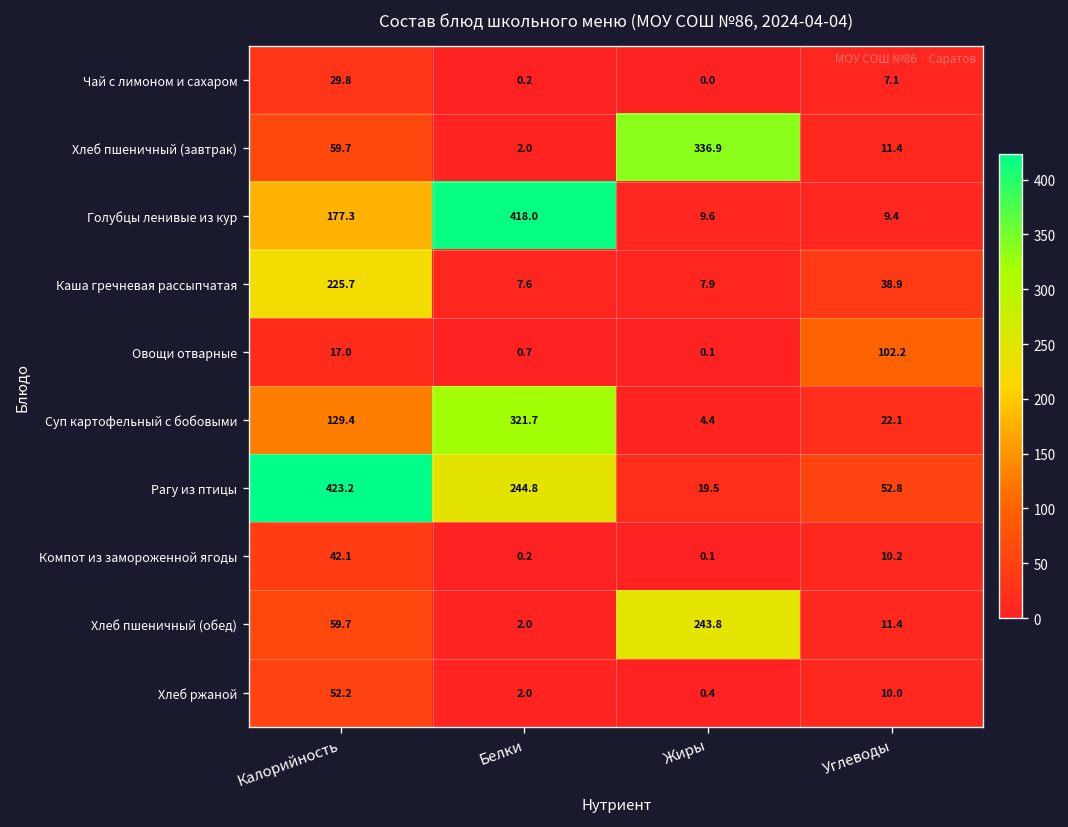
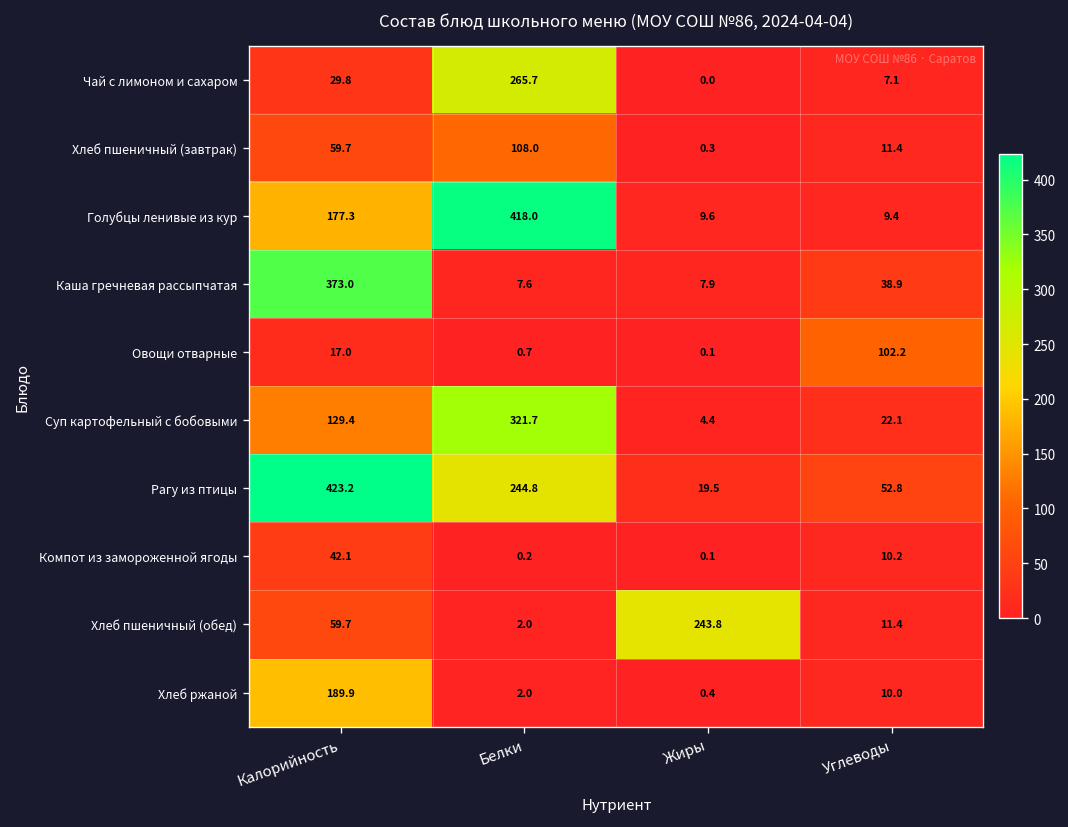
  {
    "Чай с лимоном и сахаром": {
      "Калорийность": 29.8,
-     "Белки": 0.2,
+     "Белки": 265.7,
      "Жиры": 0.0
    },
    "Хлеб пшеничный (завтрак)": {
      "Калорийность": 59.7,
-     "Белки": 2.0,
-     "Жиры": 336.9,
+     "Белки": 108.0,
+     "Жиры": 0.3,
      "Углеводы": 11.4
    },
    "Голубцы ленивые из кур": {
      "Калорийность": 177.3,
      "Белки": 418.0,
      "Жиры": 9.6,
      "Углеводы": 9.4
    },
    "Каша гречневая рассыпчатая": {
-     "Калорийность": 225.7,
+     "Калорийность": 373.0,
      "Белки": 7.6,
      "Жиры": 7.9,
      "Углеводы": 38.9
    },
    "Овощи отварные": {
      "Калорийность": 17.0,
      "Белки": 0.7,
      "Жиры": 0.1,
      "Углеводы": 102.2
    },
    "Суп картофельный с бобовыми": {
      "Калорийность": 129.4,
      "Белки": 321.7,
      "Жиры": 4.4,
      "Углеводы": 22.1
    },
    "Рагу из птицы": {
      "Калорийность": 423.2,
      "Белки": 244.8,
      "Жиры": 19.5,
      "Углеводы": 52.8
    },
    "Компот из замороженной ягоды": {
      "Калорийность": 42.1,
      "Белки": 0.2,
      "Жиры": 0.1,
      "Углеводы": 10.2
    },
    "Хлеб пшеничный (обед)": {
      "Калорийность": 59.7,
      "Белки": 2.0,
      "Жиры": 243.8,
      "Углеводы": 11.4
    },
    "Хлеб ржаной": {
-     "Калорийность": 52.2,
+     "Калорийность": 189.9,
      "Белки": 2.0,
      "Жиры": 0.4,
      "Углеводы": 10.0
    }
  }
